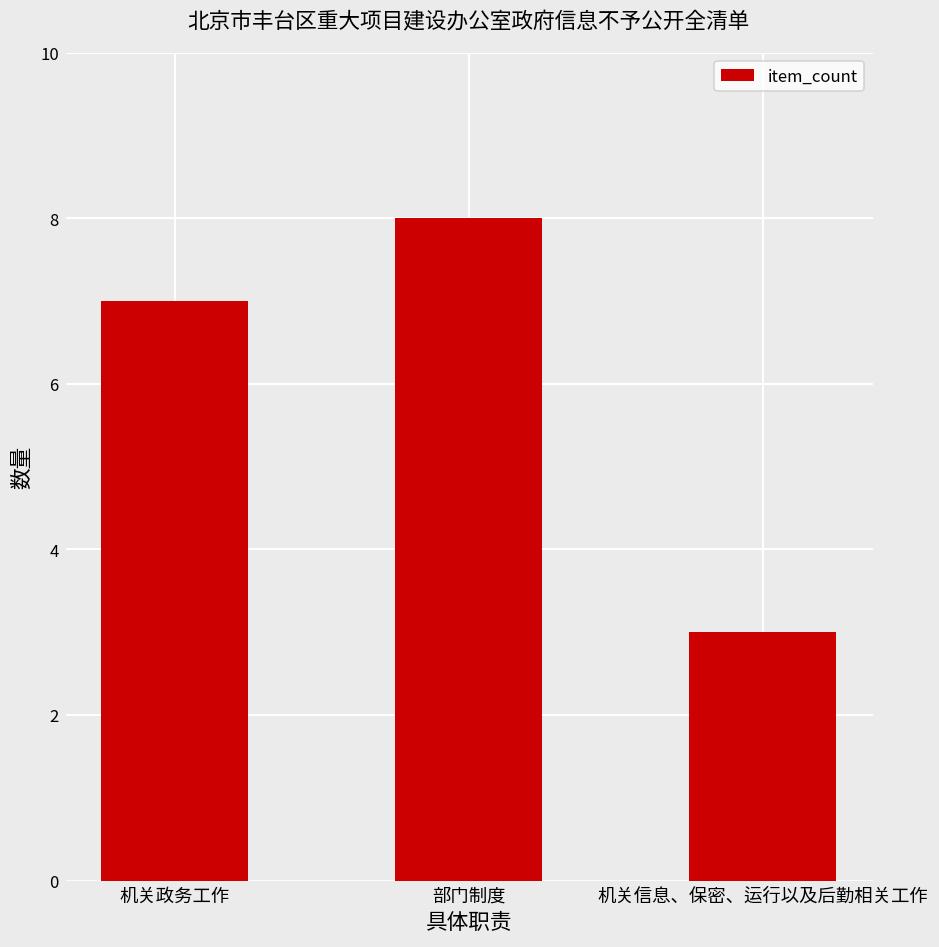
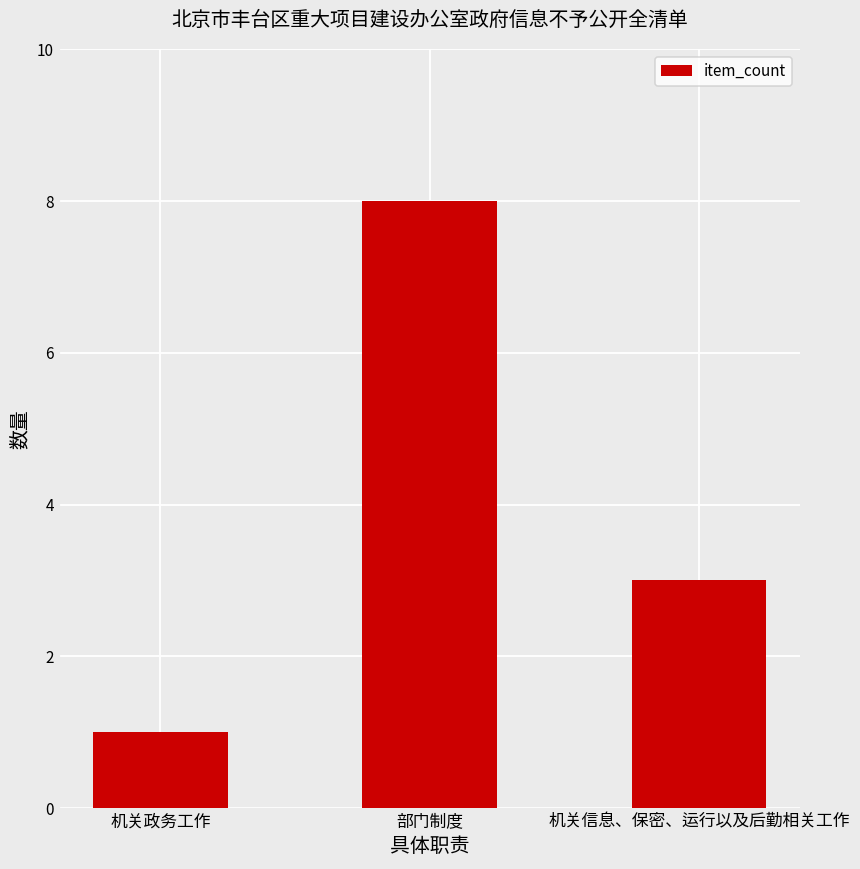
  {
-   "机关政务工作": 7,
+   "机关政务工作": 1,
    "部门制度": 8,
    "机关信息、保密、运行以及后勤相关工作": 3
  }
